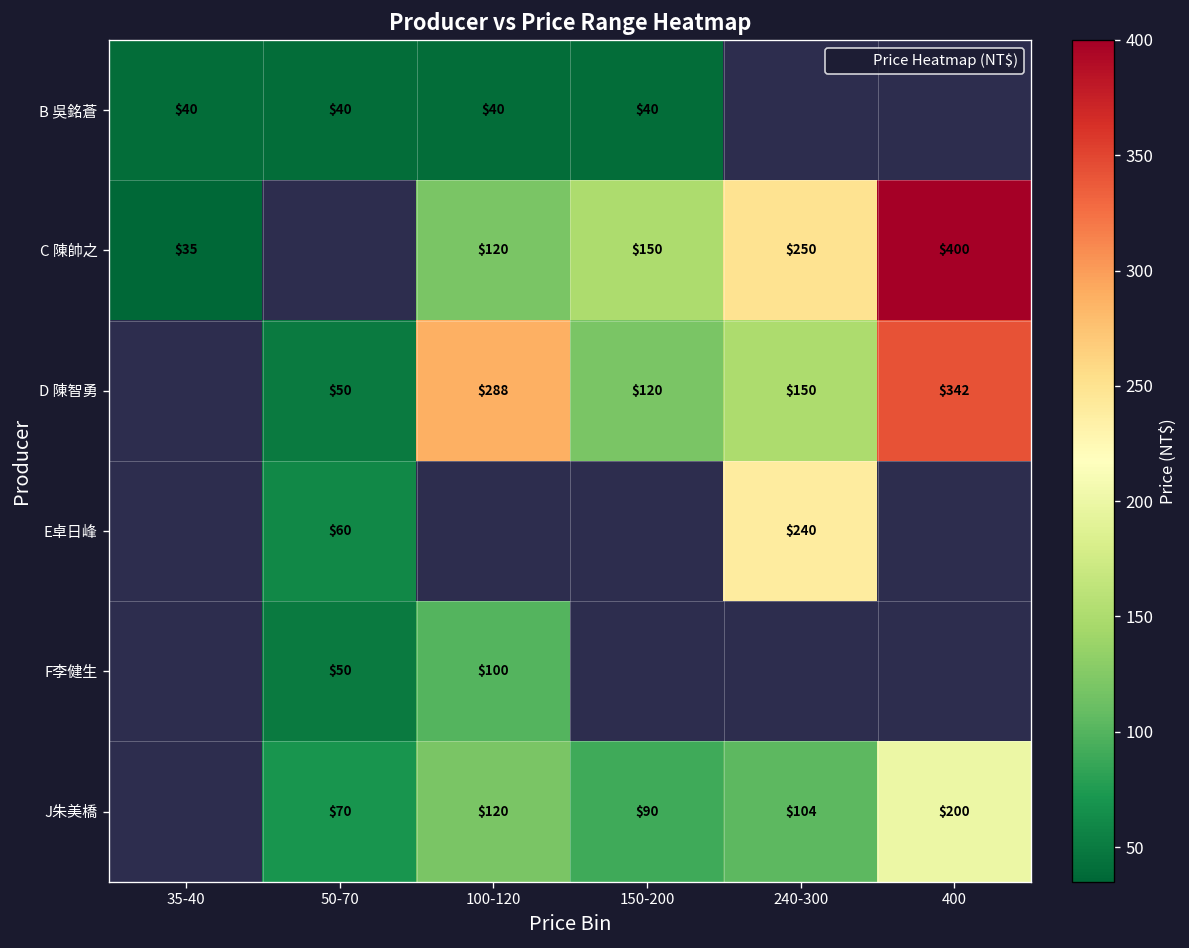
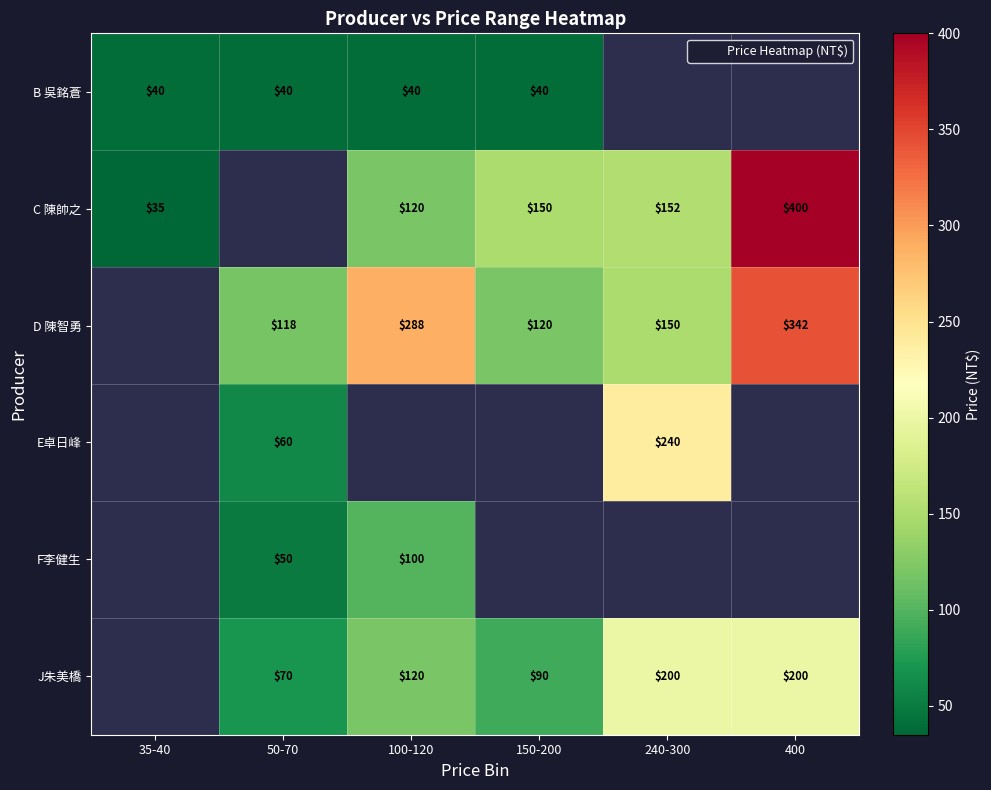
  {
    "B 吳銘蒼": {
      "35-40": "$40",
      "50-70": "$40",
      "100-120": "$40",
      "150-200": "$40"
    },
    "C 陳帥之": {
      "35-40": "$35",
      "100-120": "$120",
      "150-200": "$150",
-     "240-300": "$250",
+     "240-300": "$152",
      "400": "$400"
    },
    "D 陳智勇": {
-     "50-70": "$50",
+     "50-70": "$118",
      "100-120": "$288",
      "150-200": "$120",
      "240-300": "$150",
      "400": "$342"
    },
    "E卓日峰": {
      "50-70": "$60",
      "240-300": "$240"
    },
    "F李健生": {
      "50-70": "$50",
      "100-120": "$100"
    },
    "J朱美橋": {
      "50-70": "$70",
      "100-120": "$120",
      "150-200": "$90",
-     "240-300": "$104",
+     "240-300": "$200",
      "400": "$200"
    }
  }
